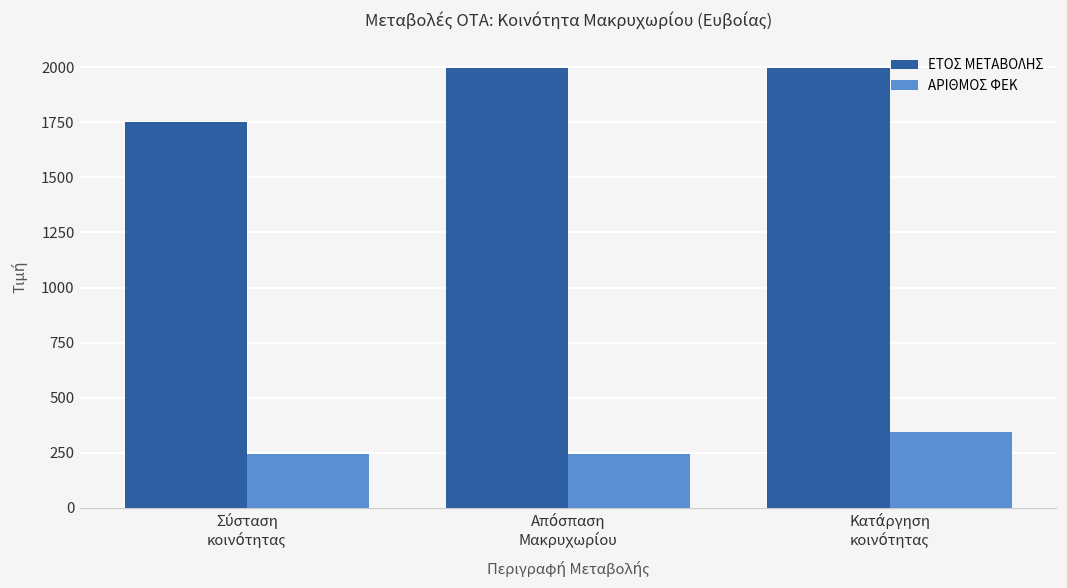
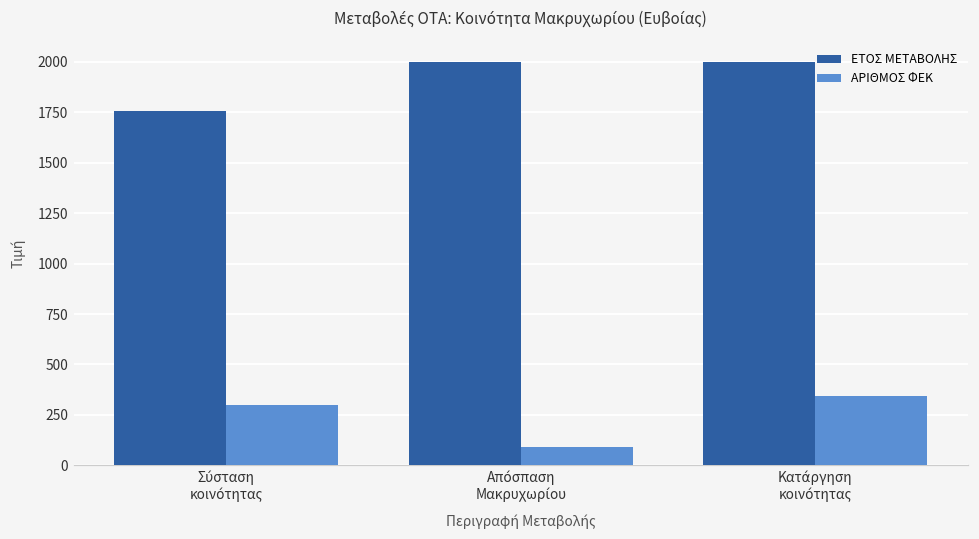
  {
    "ΕΤΟΣ ΜΕΤΑΒΟΛΗΣ": {
      "Σύσταση κοινότητας": 1750,
      "Απόσπαση Μακρυχωρίου": 2000,
      "Κατάργηση κοινότητας": 2000
    },
    "ΑΡΙΘΜΟΣ ΦΕΚ": {
-     "Σύσταση κοινότητας": 250,
-     "Απόσπαση Μακρυχωρίου": 240,
+     "Σύσταση κοινότητας": 300,
+     "Απόσπαση Μακρυχωρίου": 90,
      "Κατάργηση κοινότητας": 350
    }
  }
